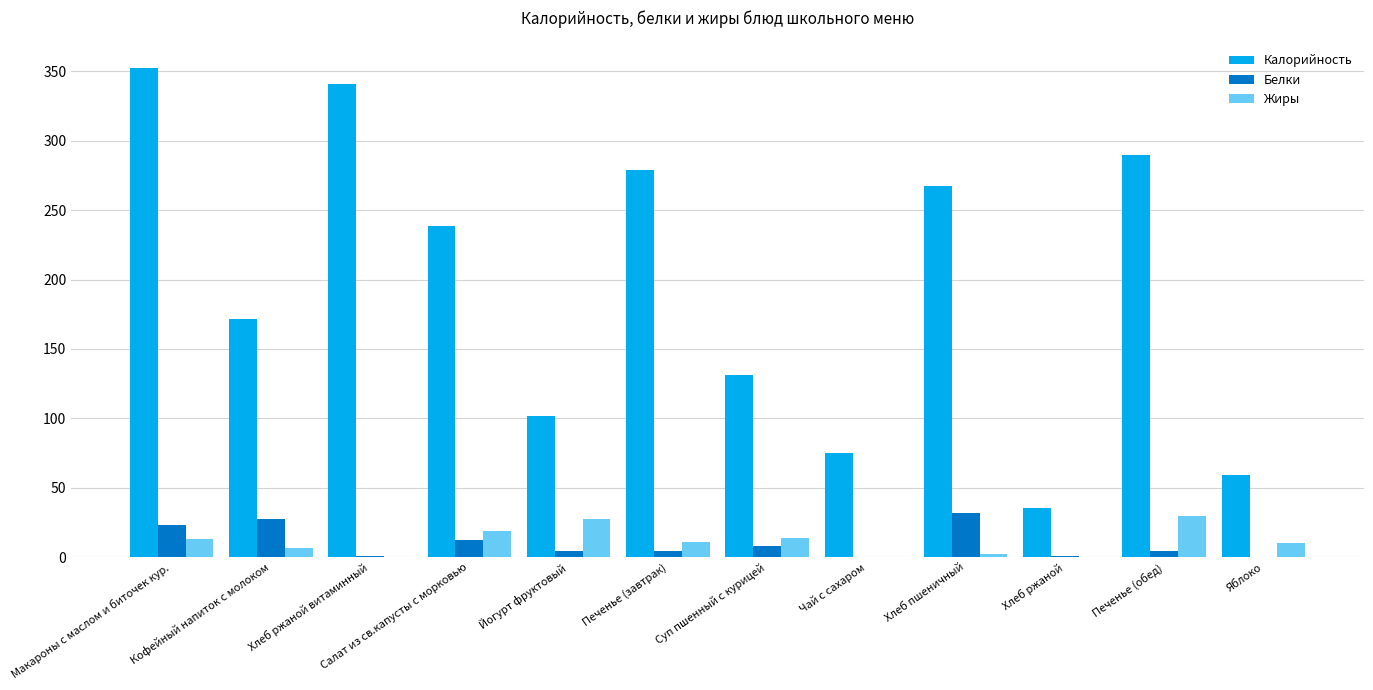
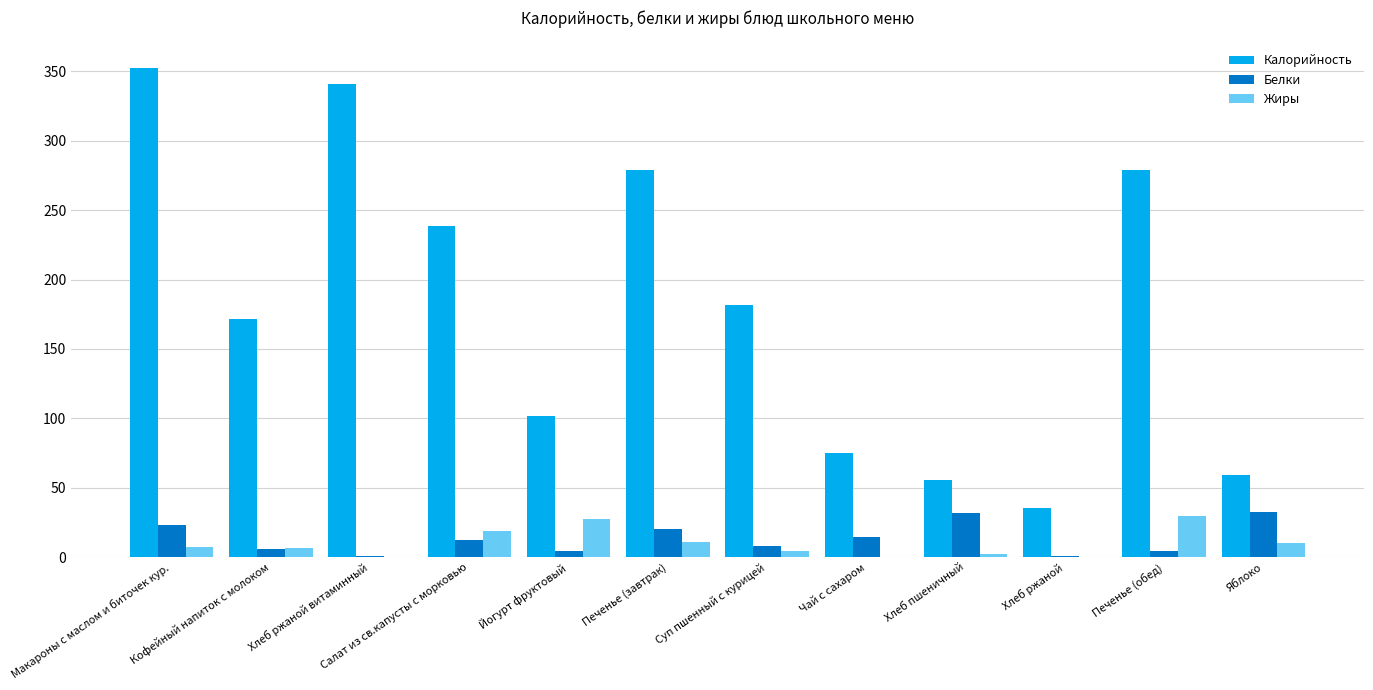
  {
    "Калорийность": {
      "Макароны с маслом и биточек кур.": 353,
      "Кофейный напиток с молоком": 172,
      "Хлеб ржаной витаминный": 341,
      "Салат из св.капусты с морковью": 238,
      "Йогурт фруктовый": 102,
      "Печенье (завтрак)": 279,
-     "Суп пшенный с курицей": 131,
+     "Суп пшенный с курицей": 182,
      "Чай с сахаром": 75,
-     "Хлеб пшеничный": 268,
+     "Хлеб пшеничный": 56,
      "Хлеб ржаной": 36,
-     "Печенье (обед)": 290,
+     "Печенье (обед)": 279,
      "Яблоко": 59
    },
    "Белки": {
      "Макароны с маслом и биточек кур.": 23,
-     "Кофейный напиток с молоком": 28,
+     "Кофейный напиток с молоком": 6,
      "Салат из св.капусты с морковью": 12,
      "Йогурт фруктовый": 5,
-     "Печенье (завтрак)": 5,
+     "Печенье (завтрак)": 21,
      "Суп пшенный с курицей": 8,
-     "Чай с сахаром": 0,
+     "Чай с сахаром": 15,
      "Хлеб пшеничный": 32,
      "Печенье (обед)": 5,
-     "Яблоко": 0
+     "Яблоко": 32
    },
    "Жиры": {
-     "Макароны с маслом и биточек кур.": 13,
+     "Макароны с маслом и биточек кур.": 7,
      "Кофейный напиток с молоком": 6,
      "Салат из св.капусты с морковью": 19,
      "Йогурт фруктовый": 28,
      "Печенье (завтрак)": 11,
-     "Суп пшенный с курицей": 14,
+     "Суп пшенный с курицей": 4,
      "Чай с сахаром": 0,
      "Хлеб пшеничный": 3,
      "Печенье (обед)": 30,
      "Яблоко": 10
    }
  }
